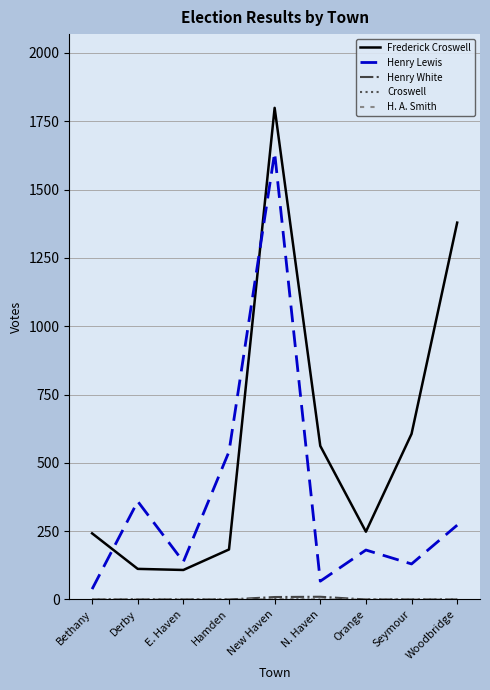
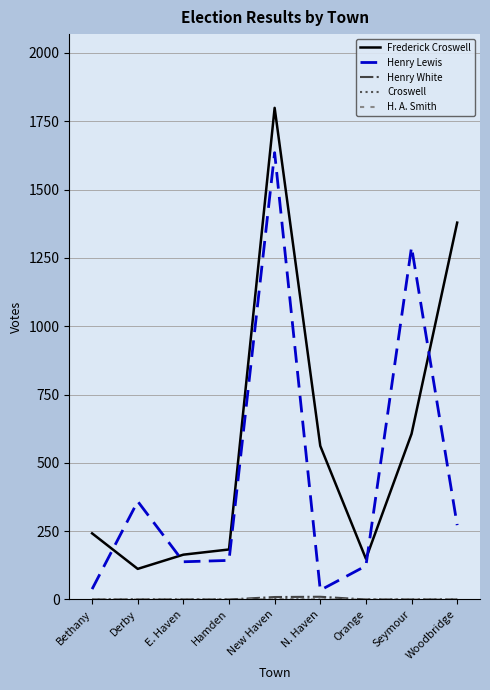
  {
    "Frederick Croswell": {
      "Bethany": 240,
      "Derby": 110,
-     "E. Haven": 110,
+     "E. Haven": 160,
      "Hamden": 180,
      "New Haven": 1800,
      "N. Haven": 560,
-     "Orange": 250,
+     "Orange": 150,
      "Seymour": 610,
      "Woodbridge": 1380
    },
    "Henry Lewis": {
      "Bethany": 40,
      "Derby": 360,
      "E. Haven": 140,
-     "Hamden": 540,
+     "Hamden": 140,
      "New Haven": 1640,
-     "N. Haven": 70,
-     "Orange": 180,
-     "Seymour": 130,
+     "N. Haven": 30,
+     "Orange": 120,
+     "Seymour": 1290,
      "Woodbridge": 270
    },
    "Henry White": {
      "N. Haven": 10
    },
    "H. A. Smith": {
      "N. Haven": 0
    }
  }
